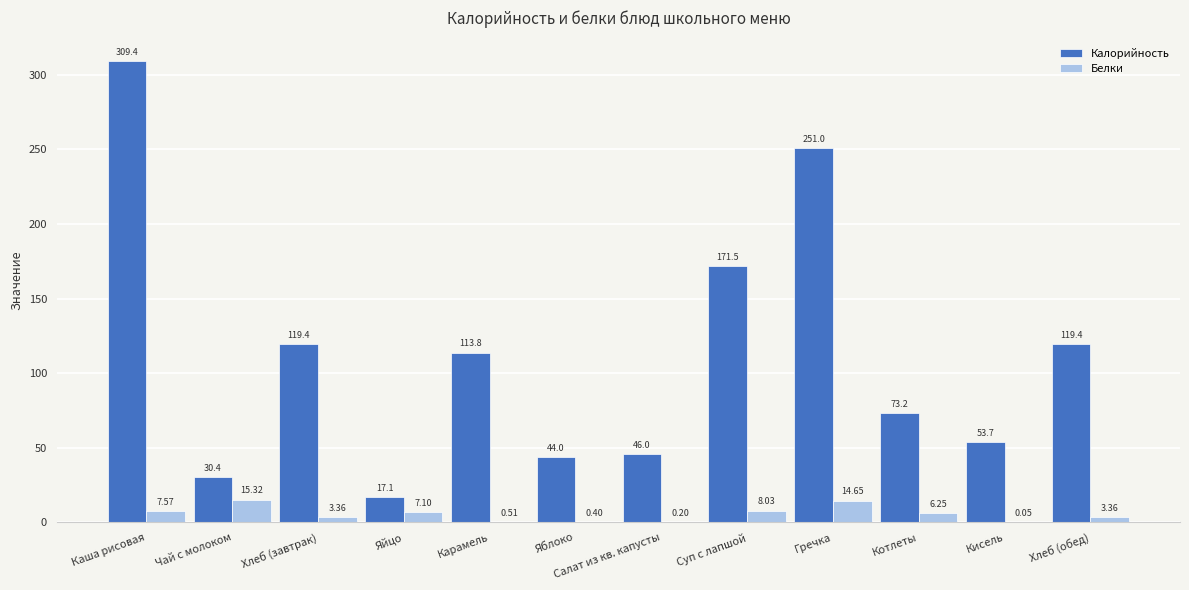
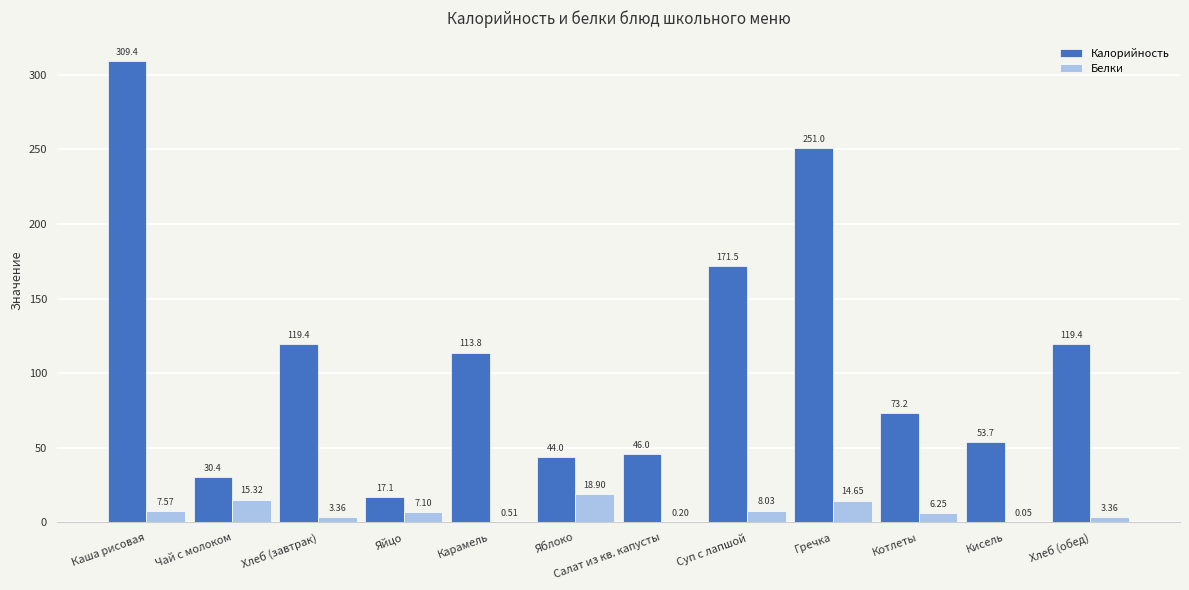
  {
    "Калорийность": {
      "Каша рисовая": 309.4,
      "Чай с молоком": 30.4,
      "Хлеб (завтрак)": 119.4,
      "Яйцо": 17.1,
      "Карамель": 113.8,
      "Яблоко": 44.0,
      "Салат из кв. капусты": 46.0,
      "Суп с лапшой": 171.5,
      "Гречка": 251.0,
      "Котлеты": 73.2,
      "Кисель": 53.7,
      "Хлеб (обед)": 119.4
    },
    "Белки": {
      "Каша рисовая": 7.57,
      "Чай с молоком": 15.32,
      "Хлеб (завтрак)": 3.36,
      "Яйцо": 7.10,
      "Карамель": 0.51,
-     "Яблоко": 0.40,
+     "Яблоко": 18.90,
      "Салат из кв. капусты": 0.20,
      "Суп с лапшой": 8.03,
      "Гречка": 14.65,
      "Котлеты": 6.25,
      "Кисель": 0.05,
      "Хлеб (обед)": 3.36
    }
  }
